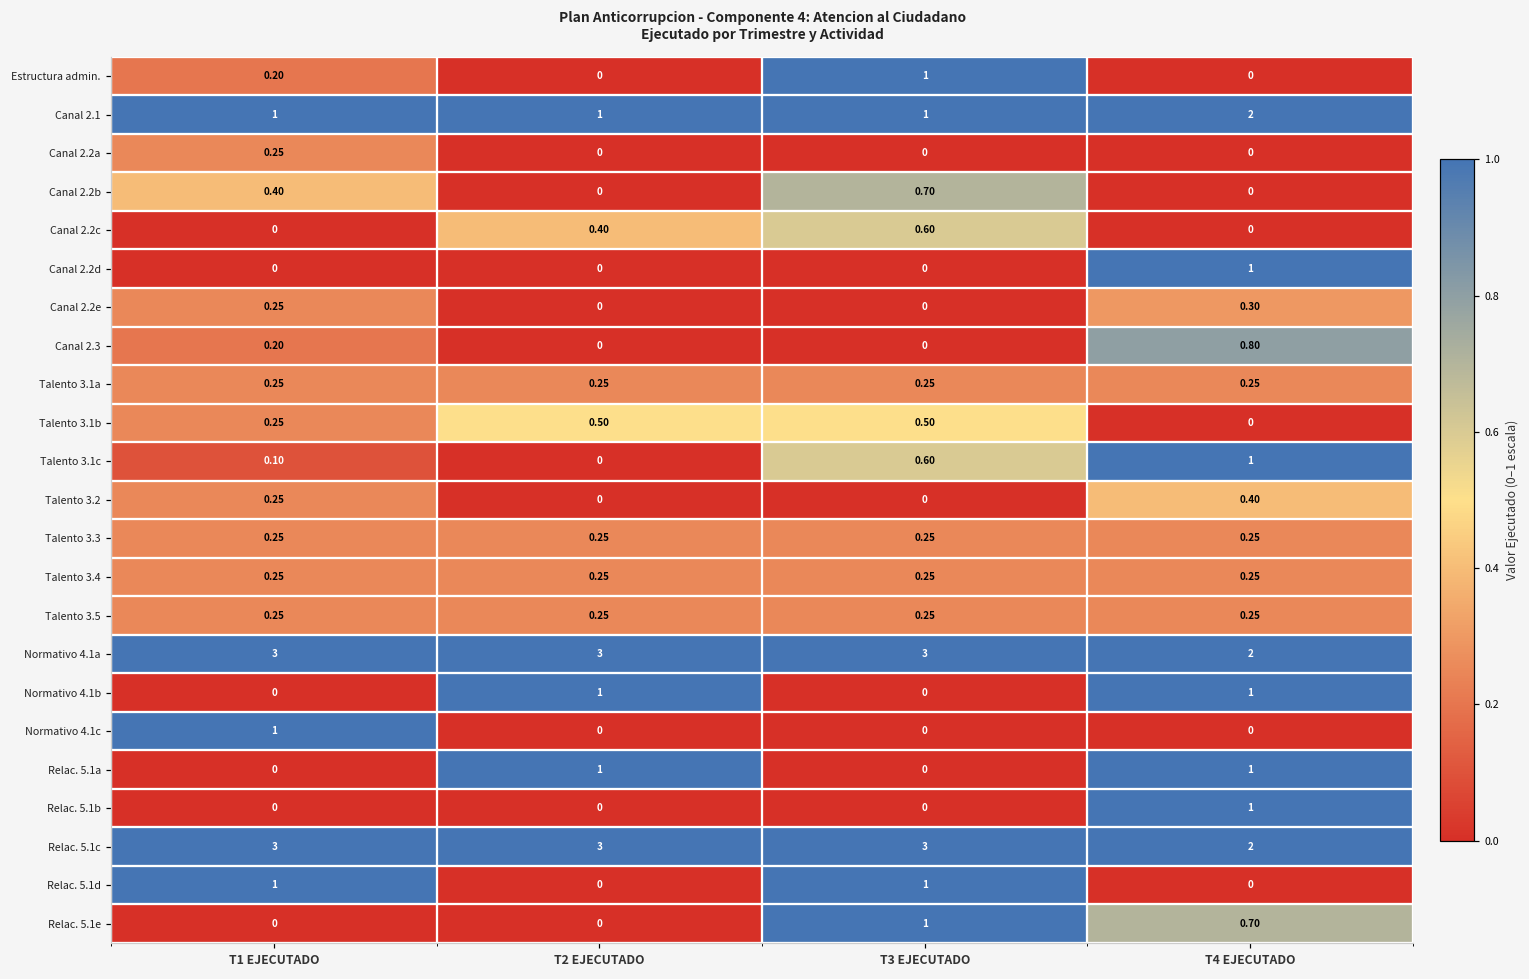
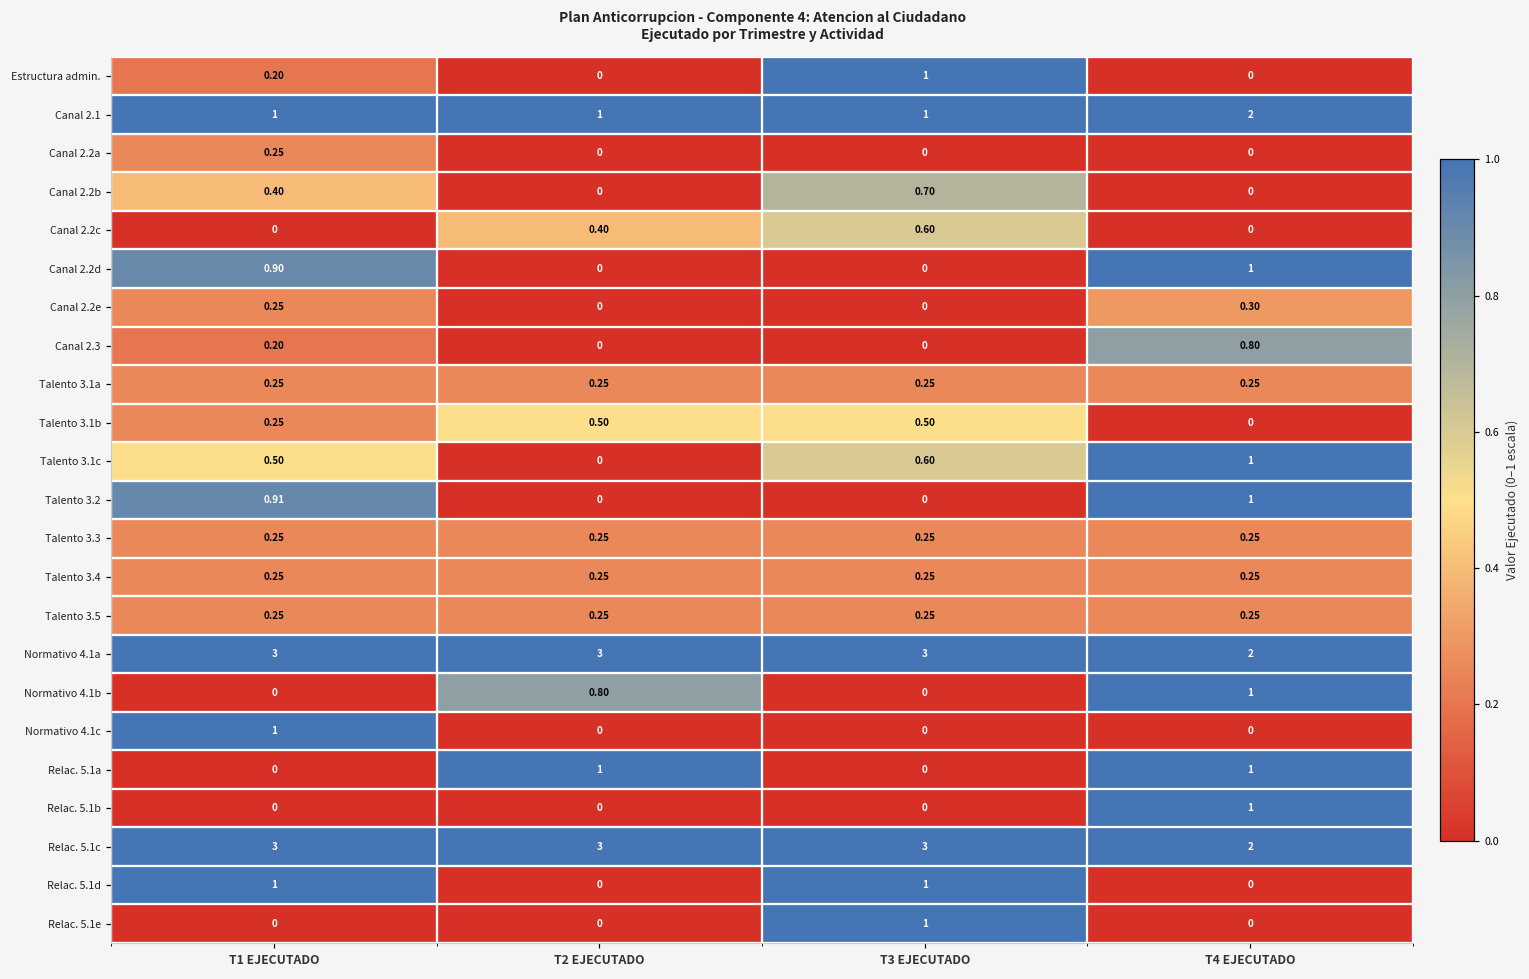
  {
    "Estructura admin.": {
      "T1 EJECUTADO": 0.20,
      "T2 EJECUTADO": 0,
      "T3 EJECUTADO": 1,
      "T4 EJECUTADO": 0
    },
    "Canal 2.1": {
      "T1 EJECUTADO": 1,
      "T2 EJECUTADO": 1,
      "T3 EJECUTADO": 1,
      "T4 EJECUTADO": 2
    },
    "Canal 2.2a": {
      "T1 EJECUTADO": 0.25,
      "T2 EJECUTADO": 0,
      "T3 EJECUTADO": 0,
      "T4 EJECUTADO": 0
    },
    "Canal 2.2b": {
      "T1 EJECUTADO": 0.40,
      "T2 EJECUTADO": 0,
      "T3 EJECUTADO": 0.70,
      "T4 EJECUTADO": 0
    },
    "Canal 2.2c": {
      "T1 EJECUTADO": 0,
      "T2 EJECUTADO": 0.40,
      "T3 EJECUTADO": 0.60,
      "T4 EJECUTADO": 0
    },
    "Canal 2.2d": {
-     "T1 EJECUTADO": 0,
+     "T1 EJECUTADO": 0.90,
      "T2 EJECUTADO": 0,
      "T3 EJECUTADO": 0,
      "T4 EJECUTADO": 1
    },
    "Canal 2.2e": {
      "T1 EJECUTADO": 0.25,
      "T2 EJECUTADO": 0,
      "T3 EJECUTADO": 0,
      "T4 EJECUTADO": 0.30
    },
    "Canal 2.3": {
      "T1 EJECUTADO": 0.20,
      "T2 EJECUTADO": 0,
      "T3 EJECUTADO": 0,
      "T4 EJECUTADO": 0.80
    },
    "Talento 3.1a": {
      "T1 EJECUTADO": 0.25,
      "T2 EJECUTADO": 0.25,
      "T3 EJECUTADO": 0.25,
      "T4 EJECUTADO": 0.25
    },
    "Talento 3.1b": {
      "T1 EJECUTADO": 0.25,
      "T2 EJECUTADO": 0.50,
      "T3 EJECUTADO": 0.50,
      "T4 EJECUTADO": 0
    },
    "Talento 3.1c": {
-     "T1 EJECUTADO": 0.10,
+     "T1 EJECUTADO": 0.50,
      "T2 EJECUTADO": 0,
      "T3 EJECUTADO": 0.60,
      "T4 EJECUTADO": 1
    },
    "Talento 3.2": {
-     "T1 EJECUTADO": 0.25,
+     "T1 EJECUTADO": 0.91,
      "T2 EJECUTADO": 0,
      "T3 EJECUTADO": 0,
-     "T4 EJECUTADO": 0.40
+     "T4 EJECUTADO": 1
    },
    "Talento 3.3": {
      "T1 EJECUTADO": 0.25,
      "T2 EJECUTADO": 0.25,
      "T3 EJECUTADO": 0.25,
      "T4 EJECUTADO": 0.25
    },
    "Talento 3.4": {
      "T1 EJECUTADO": 0.25,
      "T2 EJECUTADO": 0.25,
      "T3 EJECUTADO": 0.25,
      "T4 EJECUTADO": 0.25
    },
    "Talento 3.5": {
      "T1 EJECUTADO": 0.25,
      "T2 EJECUTADO": 0.25,
      "T3 EJECUTADO": 0.25,
      "T4 EJECUTADO": 0.25
    },
    "Normativo 4.1a": {
      "T1 EJECUTADO": 3,
      "T2 EJECUTADO": 3,
      "T3 EJECUTADO": 3,
      "T4 EJECUTADO": 2
    },
    "Normativo 4.1b": {
      "T1 EJECUTADO": 0,
-     "T2 EJECUTADO": 1,
+     "T2 EJECUTADO": 0.80,
      "T3 EJECUTADO": 0,
      "T4 EJECUTADO": 1
    },
    "Normativo 4.1c": {
      "T1 EJECUTADO": 1,
      "T2 EJECUTADO": 0,
      "T3 EJECUTADO": 0,
      "T4 EJECUTADO": 0
    },
    "Relac. 5.1a": {
      "T1 EJECUTADO": 0,
      "T2 EJECUTADO": 1,
      "T3 EJECUTADO": 0,
      "T4 EJECUTADO": 1
    },
    "Relac. 5.1b": {
      "T1 EJECUTADO": 0,
      "T2 EJECUTADO": 0,
      "T3 EJECUTADO": 0,
      "T4 EJECUTADO": 1
    },
    "Relac. 5.1c": {
      "T1 EJECUTADO": 3,
      "T2 EJECUTADO": 3,
      "T3 EJECUTADO": 3,
      "T4 EJECUTADO": 2
    },
    "Relac. 5.1d": {
      "T1 EJECUTADO": 1,
      "T2 EJECUTADO": 0,
      "T3 EJECUTADO": 1,
      "T4 EJECUTADO": 0
    },
    "Relac. 5.1e": {
      "T1 EJECUTADO": 0,
      "T2 EJECUTADO": 0,
      "T3 EJECUTADO": 1,
-     "T4 EJECUTADO": 0.70
+     "T4 EJECUTADO": 0
    }
  }
